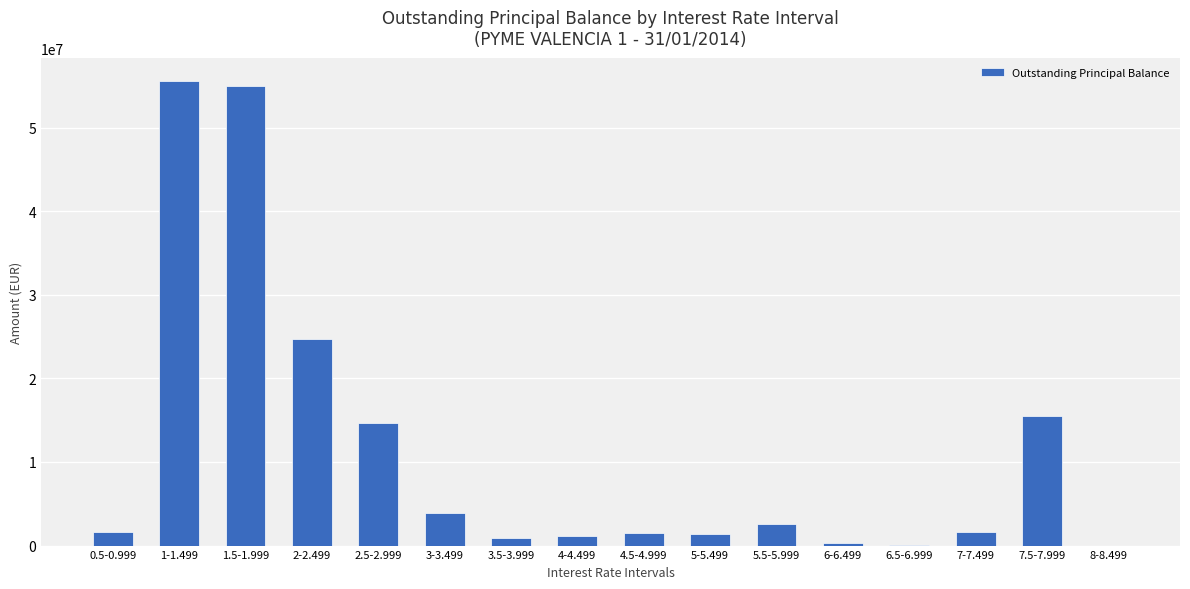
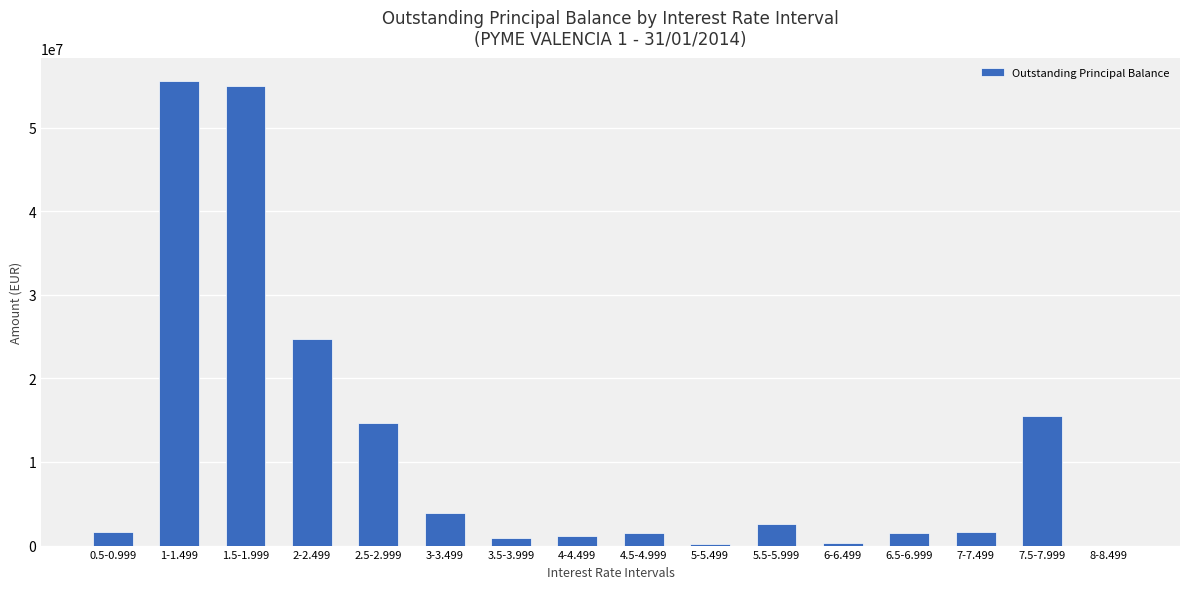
  {
    "0.5-0.999": 2000000,
    "1-1.499": 56000000,
    "1.5-1.999": 55000000,
    "2-2.499": 25000000,
    "2.5-2.999": 15000000,
    "3-3.499": 4000000,
    "3.5-3.999": 1000000,
    "4-4.499": 1000000,
    "4.5-4.999": 1000000,
-   "5-5.499": 1000000,
+   "5-5.499": 0,
    "5.5-5.999": 3000000,
-   "6.5-6.999": 0,
+   "6.5-6.999": 2000000,
    "7-7.499": 2000000,
    "7.5-7.999": 15000000
  }
